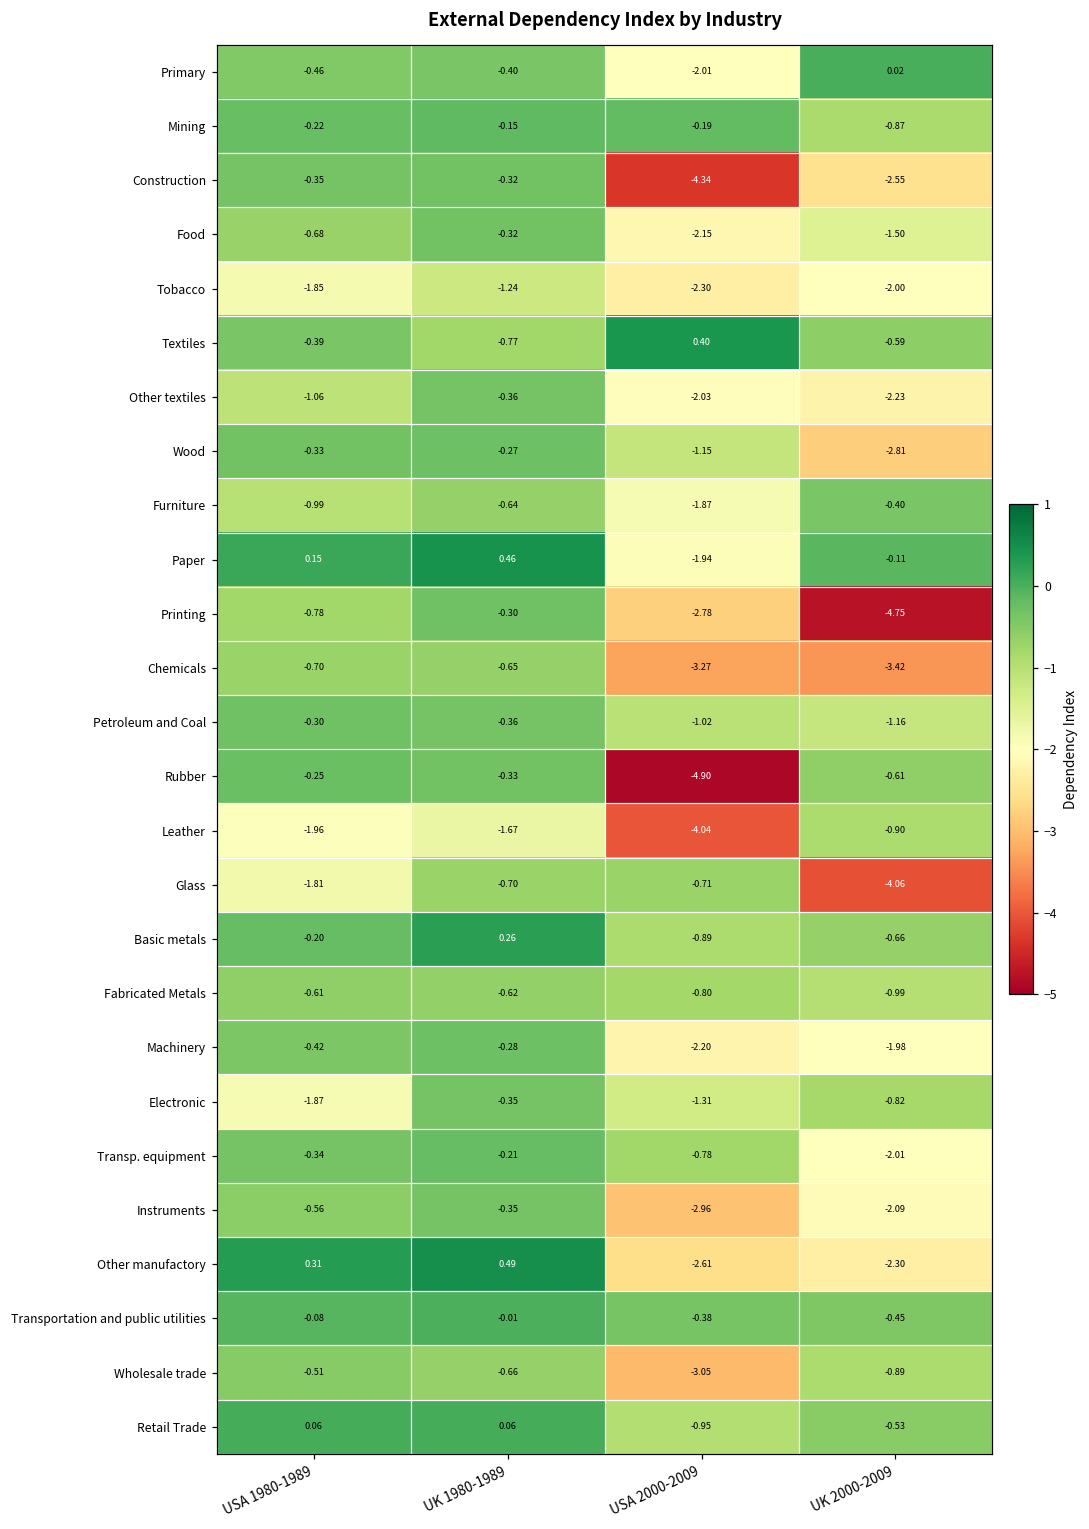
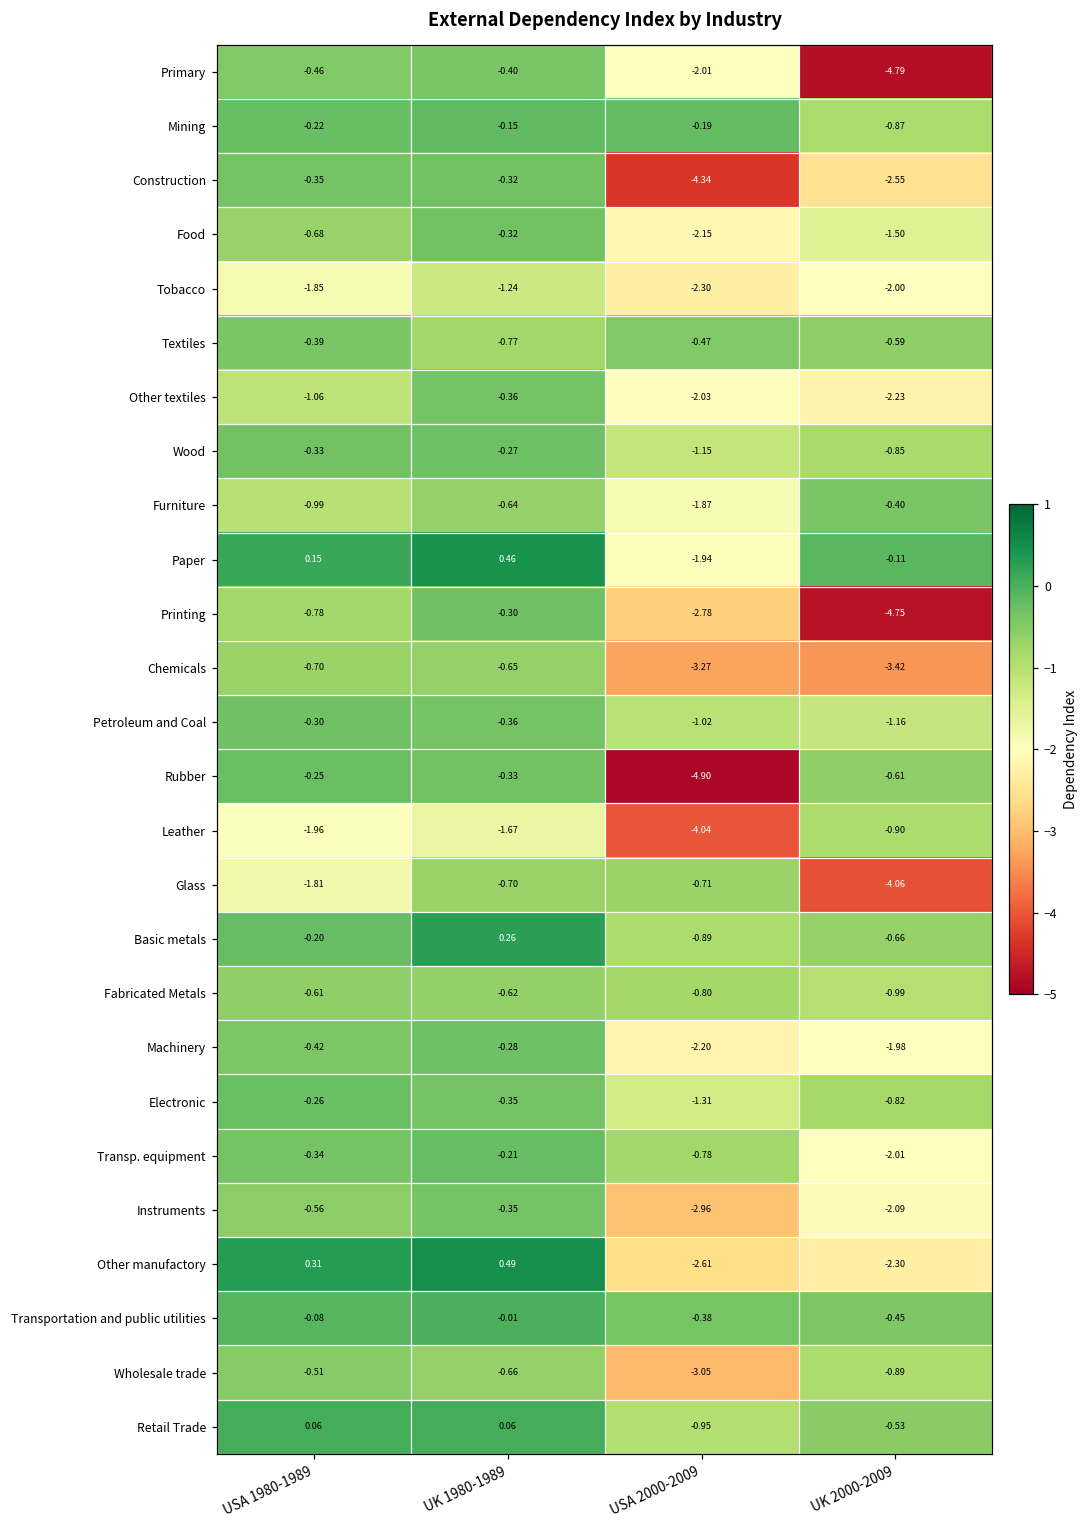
  {
    "Primary": {
      "USA 1980-1989": -0.46,
      "UK 1980-1989": -0.40,
      "USA 2000-2009": -2.01,
-     "UK 2000-2009": 0.02
+     "UK 2000-2009": -4.79
    },
    "Mining": {
      "USA 1980-1989": -0.22,
      "UK 1980-1989": -0.15,
      "USA 2000-2009": -0.19,
      "UK 2000-2009": -0.87
    },
    "Construction": {
      "USA 1980-1989": -0.35,
      "UK 1980-1989": -0.32,
      "USA 2000-2009": -4.34,
      "UK 2000-2009": -2.55
    },
    "Food": {
      "USA 1980-1989": -0.68,
      "UK 1980-1989": -0.32,
      "USA 2000-2009": -2.15,
      "UK 2000-2009": -1.50
    },
    "Tobacco": {
      "USA 1980-1989": -1.85,
      "UK 1980-1989": -1.24,
      "USA 2000-2009": -2.30,
      "UK 2000-2009": -2.00
    },
    "Textiles": {
      "USA 1980-1989": -0.39,
      "UK 1980-1989": -0.77,
-     "USA 2000-2009": 0.40,
+     "USA 2000-2009": -0.47,
      "UK 2000-2009": -0.59
    },
    "Other textiles": {
      "USA 1980-1989": -1.06,
      "UK 1980-1989": -0.36,
      "USA 2000-2009": -2.03,
      "UK 2000-2009": -2.23
    },
    "Wood": {
      "USA 1980-1989": -0.33,
      "UK 1980-1989": -0.27,
      "USA 2000-2009": -1.15,
-     "UK 2000-2009": -2.81
+     "UK 2000-2009": -0.85
    },
    "Furniture": {
      "USA 1980-1989": -0.99,
      "UK 1980-1989": -0.64,
      "USA 2000-2009": -1.87,
      "UK 2000-2009": -0.40
    },
    "Paper": {
      "USA 1980-1989": 0.15,
      "UK 1980-1989": 0.46,
      "USA 2000-2009": -1.94,
      "UK 2000-2009": -0.11
    },
    "Printing": {
      "USA 1980-1989": -0.78,
      "UK 1980-1989": -0.30,
      "USA 2000-2009": -2.78,
      "UK 2000-2009": -4.75
    },
    "Chemicals": {
      "USA 1980-1989": -0.70,
      "UK 1980-1989": -0.65,
      "USA 2000-2009": -3.27,
      "UK 2000-2009": -3.42
    },
    "Petroleum and Coal": {
      "USA 1980-1989": -0.30,
      "UK 1980-1989": -0.36,
      "USA 2000-2009": -1.02,
      "UK 2000-2009": -1.16
    },
    "Rubber": {
      "USA 1980-1989": -0.25,
      "UK 1980-1989": -0.33,
      "USA 2000-2009": -4.90,
      "UK 2000-2009": -0.61
    },
    "Leather": {
      "USA 1980-1989": -1.96,
      "UK 1980-1989": -1.67,
      "USA 2000-2009": -4.04,
      "UK 2000-2009": -0.90
    },
    "Glass": {
      "USA 1980-1989": -1.81,
      "UK 1980-1989": -0.70,
      "USA 2000-2009": -0.71,
      "UK 2000-2009": -4.06
    },
    "Basic metals": {
      "USA 1980-1989": -0.20,
      "UK 1980-1989": 0.26,
      "USA 2000-2009": -0.89,
      "UK 2000-2009": -0.66
    },
    "Fabricated Metals": {
      "USA 1980-1989": -0.61,
      "UK 1980-1989": -0.62,
      "USA 2000-2009": -0.80,
      "UK 2000-2009": -0.99
    },
    "Machinery": {
      "USA 1980-1989": -0.42,
      "UK 1980-1989": -0.28,
      "USA 2000-2009": -2.20,
      "UK 2000-2009": -1.98
    },
    "Electronic": {
-     "USA 1980-1989": -1.87,
+     "USA 1980-1989": -0.26,
      "UK 1980-1989": -0.35,
      "USA 2000-2009": -1.31,
      "UK 2000-2009": -0.82
    },
    "Transp. equipment": {
      "USA 1980-1989": -0.34,
      "UK 1980-1989": -0.21,
      "USA 2000-2009": -0.78,
      "UK 2000-2009": -2.01
    },
    "Instruments": {
      "USA 1980-1989": -0.56,
      "UK 1980-1989": -0.35,
      "USA 2000-2009": -2.96,
      "UK 2000-2009": -2.09
    },
    "Other manufactory": {
      "USA 1980-1989": 0.31,
      "UK 1980-1989": 0.49,
      "USA 2000-2009": -2.61,
      "UK 2000-2009": -2.30
    },
    "Transportation and public utilities": {
      "USA 1980-1989": -0.08,
      "UK 1980-1989": -0.01,
      "USA 2000-2009": -0.38,
      "UK 2000-2009": -0.45
    },
    "Wholesale trade": {
      "USA 1980-1989": -0.51,
      "UK 1980-1989": -0.66,
      "USA 2000-2009": -3.05,
      "UK 2000-2009": -0.89
    },
    "Retail Trade": {
      "USA 1980-1989": 0.06,
      "UK 1980-1989": 0.06,
      "USA 2000-2009": -0.95,
      "UK 2000-2009": -0.53
    }
  }
